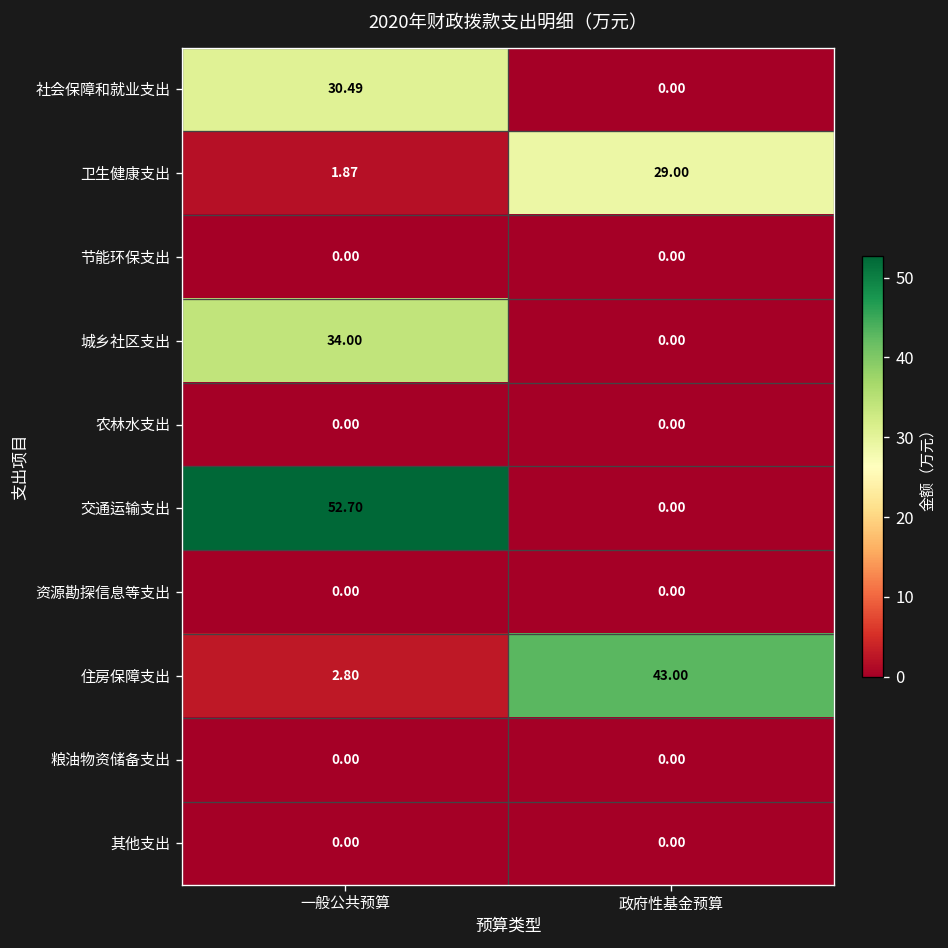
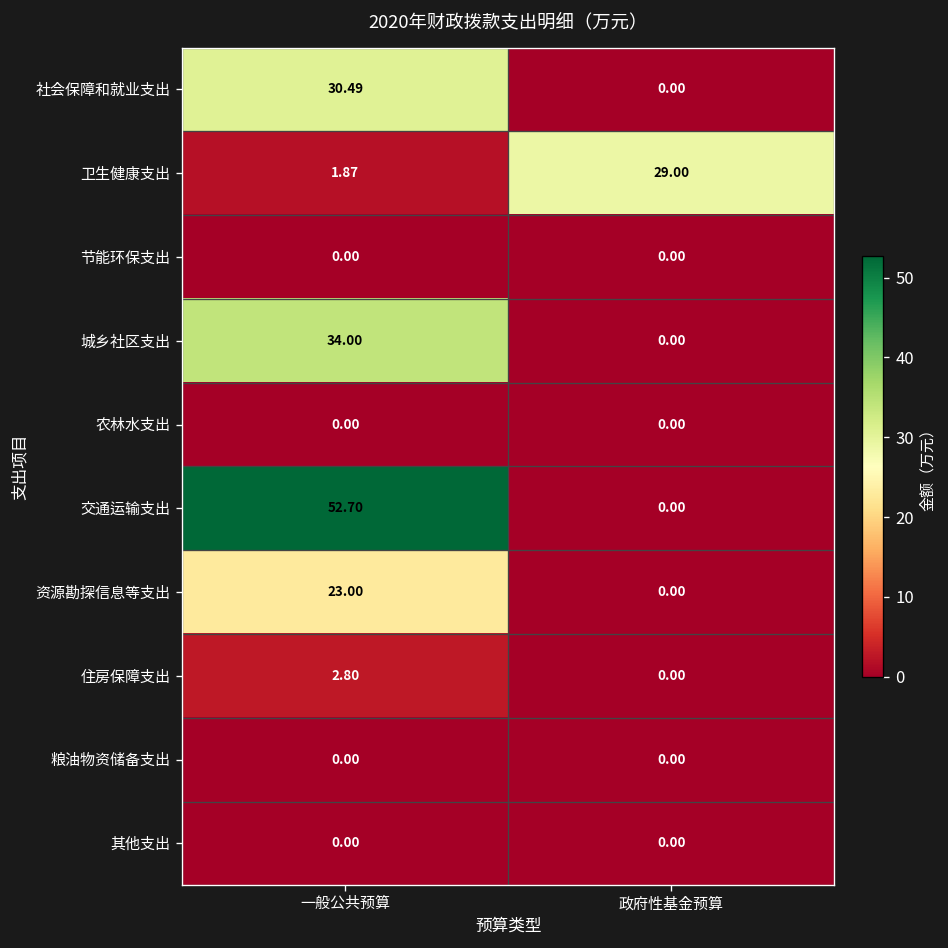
  {
    "社会保障和就业支出": {
      "一般公共预算": 30.49,
      "政府性基金预算": 0.00
    },
    "卫生健康支出": {
      "一般公共预算": 1.87,
      "政府性基金预算": 29.00
    },
    "节能环保支出": {
      "一般公共预算": 0.00,
      "政府性基金预算": 0.00
    },
    "城乡社区支出": {
      "一般公共预算": 34.00,
      "政府性基金预算": 0.00
    },
    "农林水支出": {
      "一般公共预算": 0.00,
      "政府性基金预算": 0.00
    },
    "交通运输支出": {
      "一般公共预算": 52.70,
      "政府性基金预算": 0.00
    },
    "资源勘探信息等支出": {
-     "一般公共预算": 0.00,
+     "一般公共预算": 23.00,
      "政府性基金预算": 0.00
    },
    "住房保障支出": {
      "一般公共预算": 2.80,
-     "政府性基金预算": 43.00
+     "政府性基金预算": 0.00
    },
    "粮油物资储备支出": {
      "一般公共预算": 0.00,
      "政府性基金预算": 0.00
    },
    "其他支出": {
      "一般公共预算": 0.00,
      "政府性基金预算": 0.00
    }
  }
